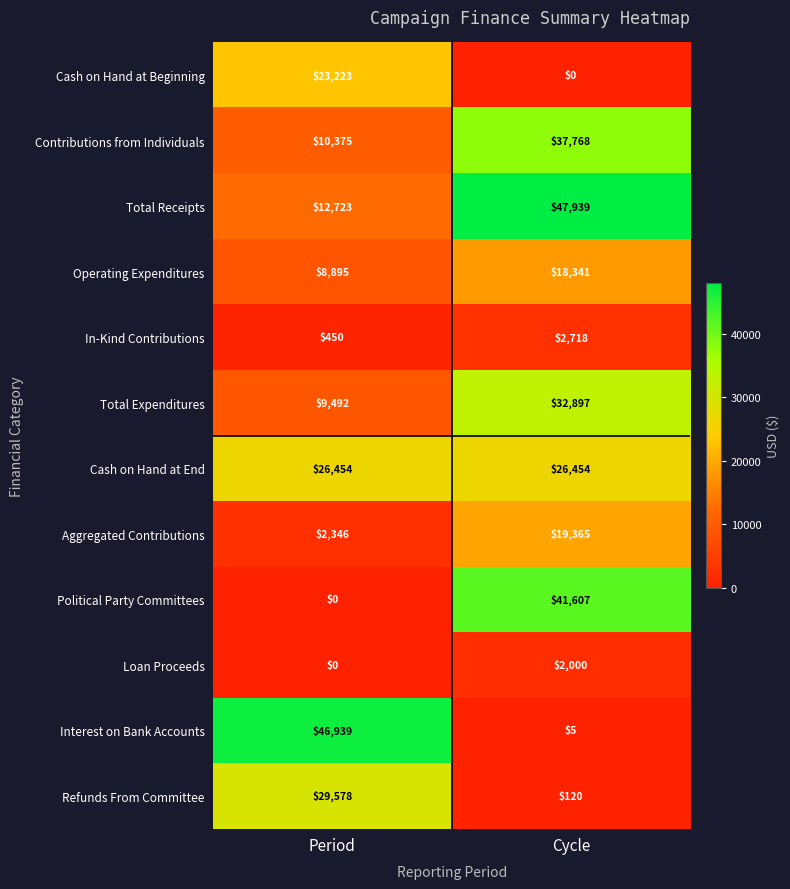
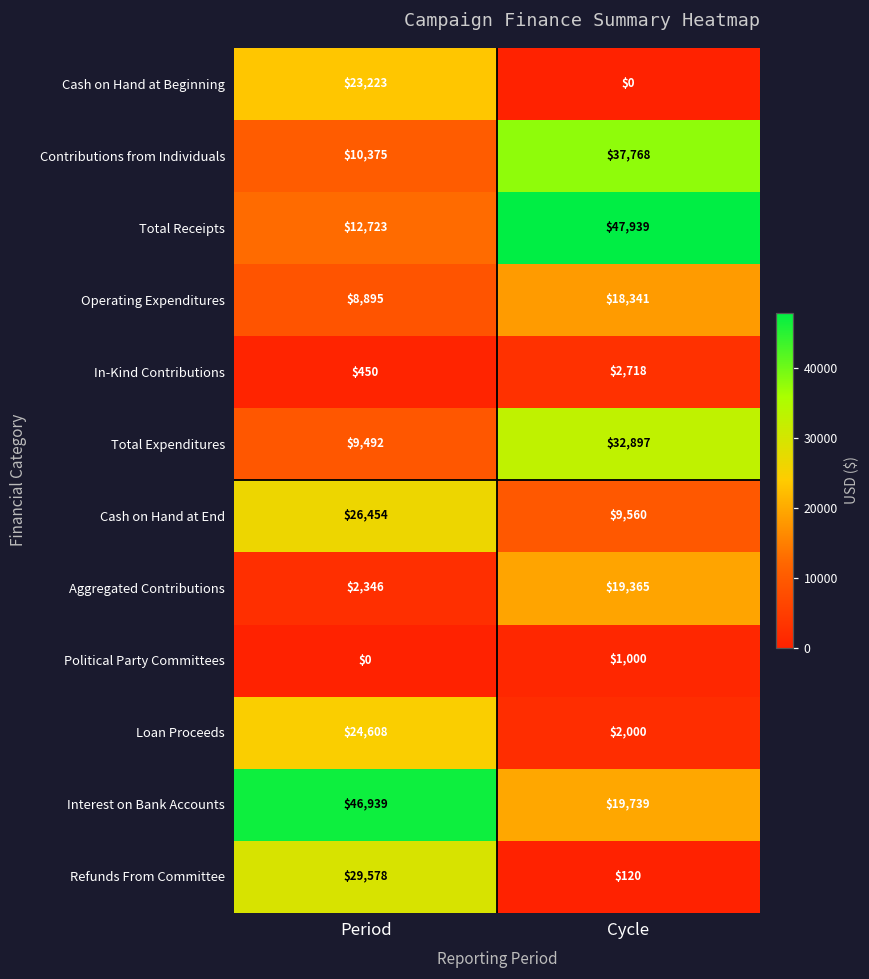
  {
    "Cash on Hand at Beginning": {
      "Period": "$23,223",
      "Cycle": "$0"
    },
    "Contributions from Individuals": {
      "Period": "$10,375",
      "Cycle": "$37,768"
    },
    "Total Receipts": {
      "Period": "$12,723",
      "Cycle": "$47,939"
    },
    "Operating Expenditures": {
      "Period": "$8,895",
      "Cycle": "$18,341"
    },
    "In-Kind Contributions": {
      "Period": "$450",
      "Cycle": "$2,718"
    },
    "Total Expenditures": {
      "Period": "$9,492",
      "Cycle": "$32,897"
    },
    "Cash on Hand at End": {
      "Period": "$26,454",
-     "Cycle": "$26,454"
+     "Cycle": "$9,560"
    },
    "Aggregated Contributions": {
      "Period": "$2,346",
      "Cycle": "$19,365"
    },
    "Political Party Committees": {
      "Period": "$0",
-     "Cycle": "$41,607"
+     "Cycle": "$1,000"
    },
    "Loan Proceeds": {
-     "Period": "$0",
+     "Period": "$24,608",
      "Cycle": "$2,000"
    },
    "Interest on Bank Accounts": {
      "Period": "$46,939",
-     "Cycle": "$5"
+     "Cycle": "$19,739"
    },
    "Refunds From Committee": {
      "Period": "$29,578",
      "Cycle": "$120"
    }
  }
